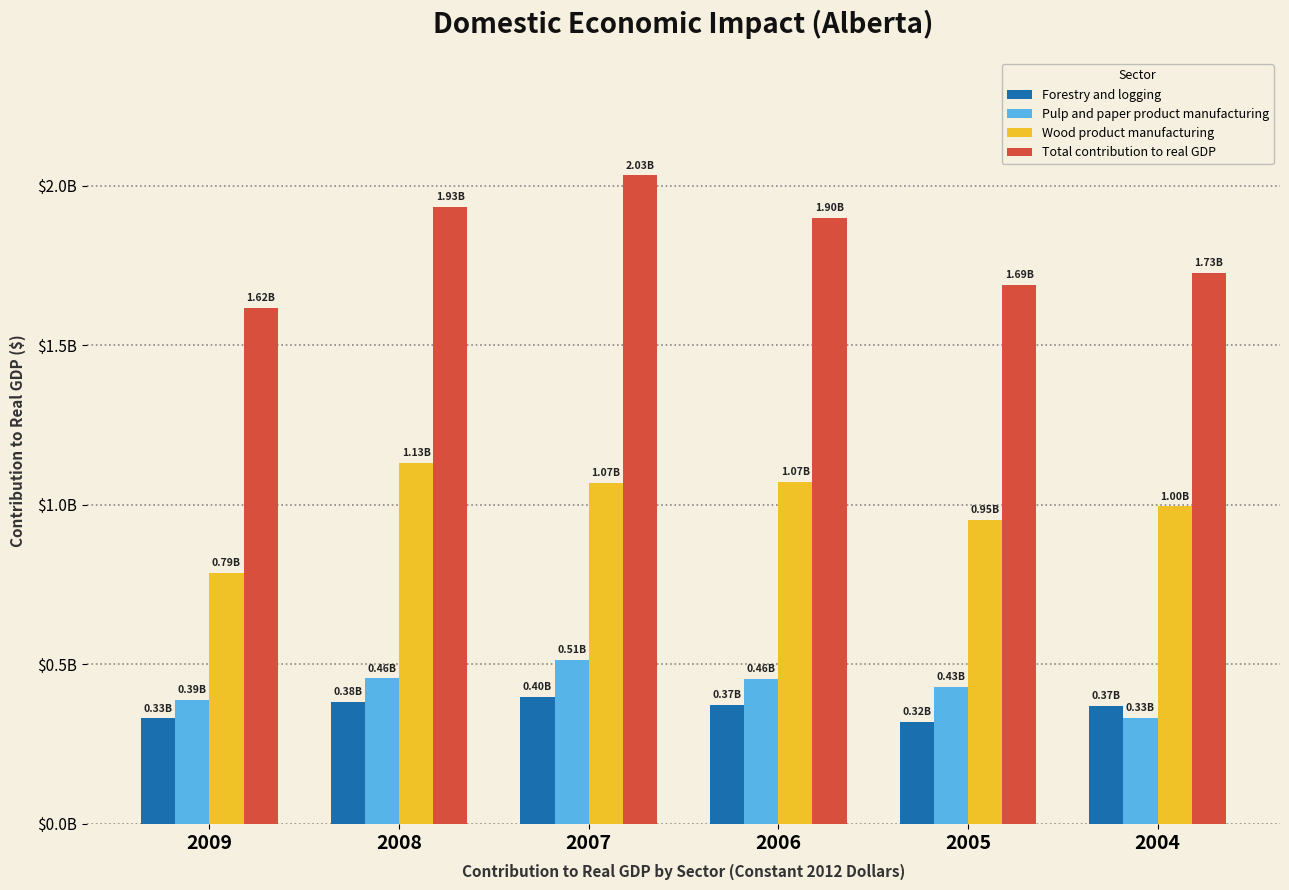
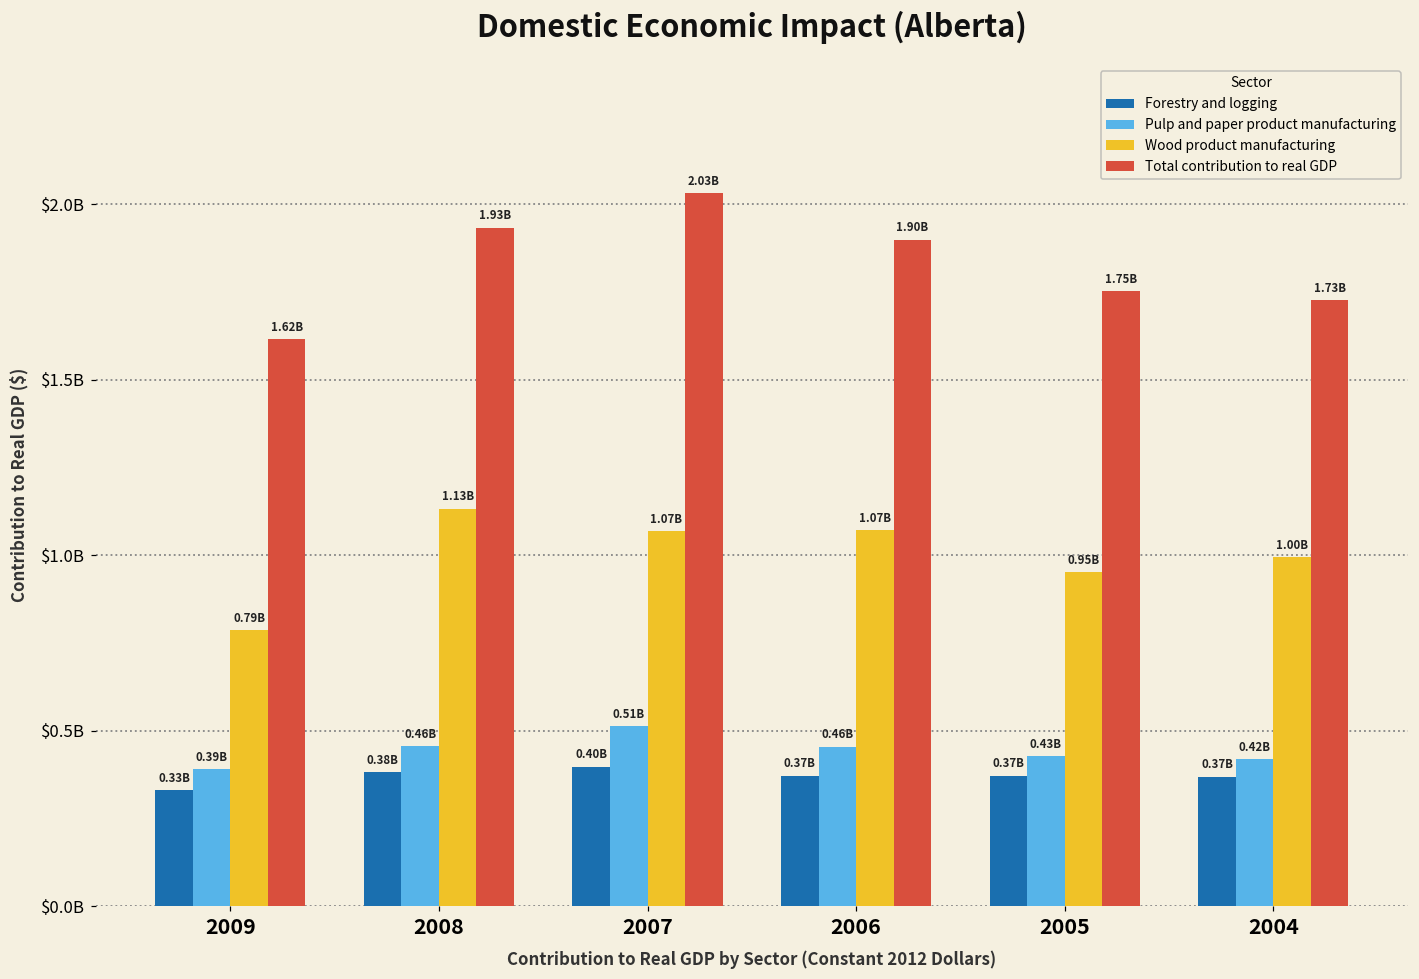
  {
    "Forestry and logging": {
      "2009": "0.33B",
      "2008": "0.38B",
      "2007": "0.40B",
      "2006": "0.37B",
-     "2005": "0.32B",
+     "2005": "0.37B",
      "2004": "0.37B"
    },
    "Pulp and paper product manufacturing": {
      "2009": "0.39B",
      "2008": "0.46B",
      "2007": "0.51B",
      "2006": "0.46B",
      "2005": "0.43B",
-     "2004": "0.33B"
+     "2004": "0.42B"
    },
    "Wood product manufacturing": {
      "2009": "0.79B",
      "2008": "1.13B",
      "2007": "1.07B",
      "2006": "1.07B",
      "2005": "0.95B",
      "2004": "1.00B"
    },
    "Total contribution to real GDP": {
      "2009": "1.62B",
      "2008": "1.93B",
      "2007": "2.03B",
      "2006": "1.90B",
-     "2005": "1.69B",
+     "2005": "1.75B",
      "2004": "1.73B"
    }
  }
